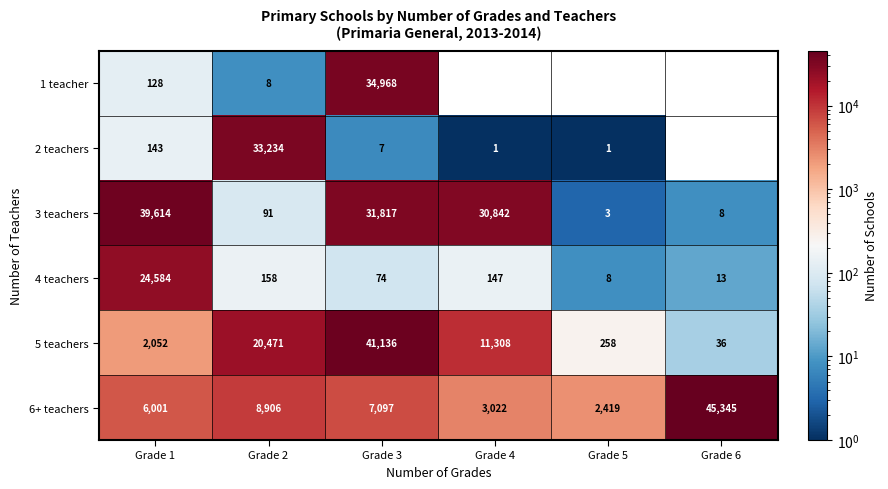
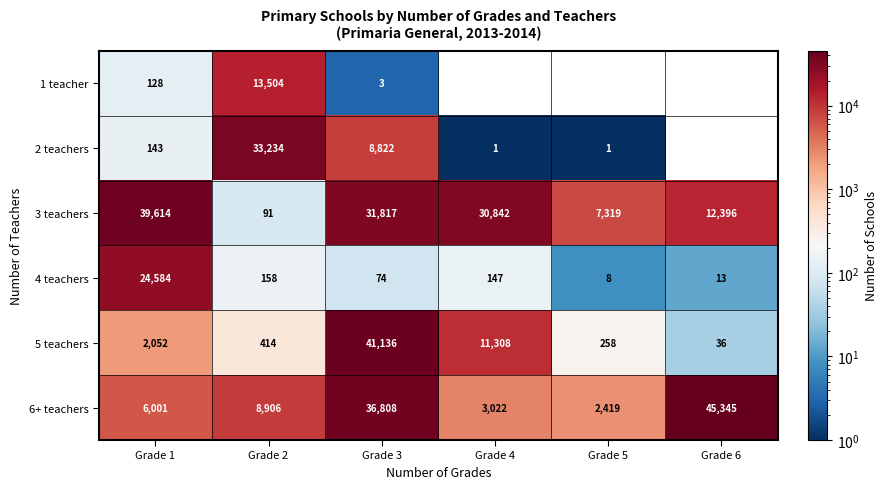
  {
    "1 teacher": {
      "Grade 1": "128",
-     "Grade 2": "8",
-     "Grade 3": "34,968"
+     "Grade 2": "13,504",
+     "Grade 3": "3"
    },
    "2 teachers": {
      "Grade 1": "143",
      "Grade 2": "33,234",
-     "Grade 3": "7",
+     "Grade 3": "8,822",
      "Grade 4": "1",
      "Grade 5": "1"
    },
    "3 teachers": {
      "Grade 1": "39,614",
      "Grade 2": "91",
      "Grade 3": "31,817",
      "Grade 4": "30,842",
-     "Grade 5": "3",
-     "Grade 6": "8"
+     "Grade 5": "7,319",
+     "Grade 6": "12,396"
    },
    "4 teachers": {
      "Grade 1": "24,584",
      "Grade 2": "158",
      "Grade 3": "74",
      "Grade 4": "147",
      "Grade 5": "8",
      "Grade 6": "13"
    },
    "5 teachers": {
      "Grade 1": "2,052",
-     "Grade 2": "20,471",
+     "Grade 2": "414",
      "Grade 3": "41,136",
      "Grade 4": "11,308",
      "Grade 5": "258",
      "Grade 6": "36"
    },
    "6+ teachers": {
      "Grade 1": "6,001",
      "Grade 2": "8,906",
-     "Grade 3": "7,097",
+     "Grade 3": "36,808",
      "Grade 4": "3,022",
      "Grade 5": "2,419",
      "Grade 6": "45,345"
    }
  }
